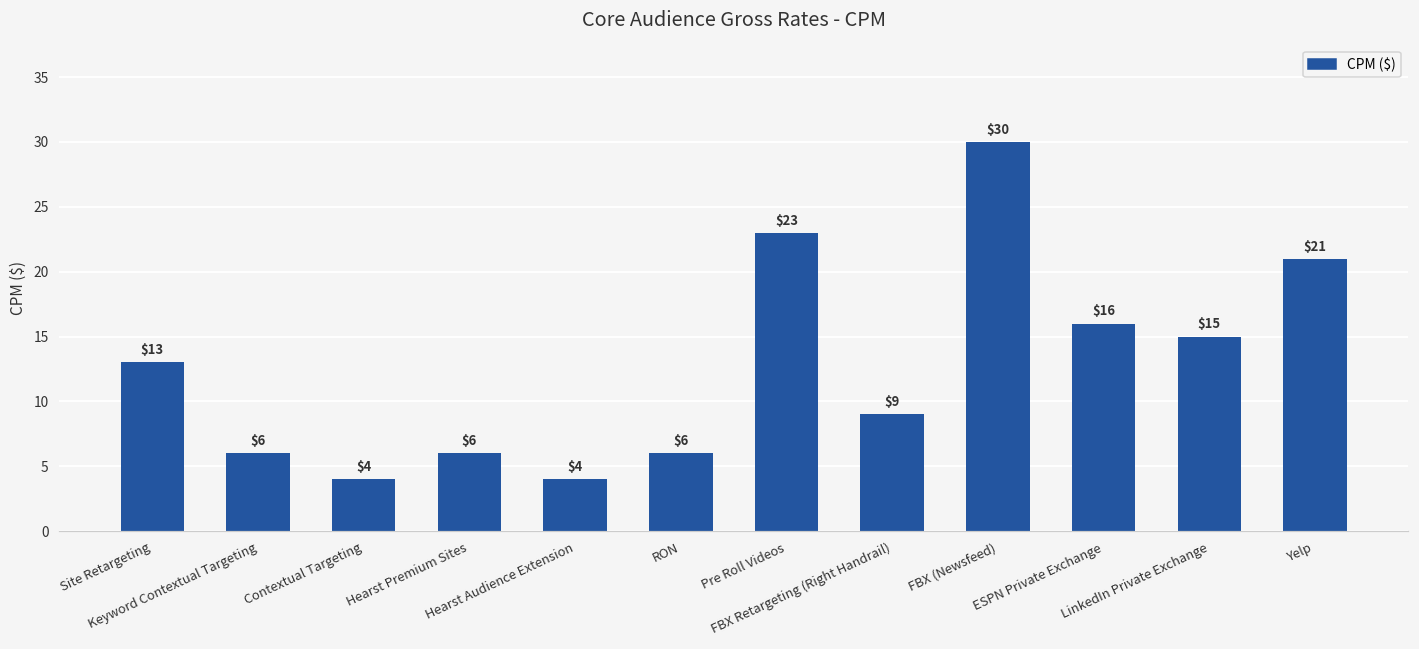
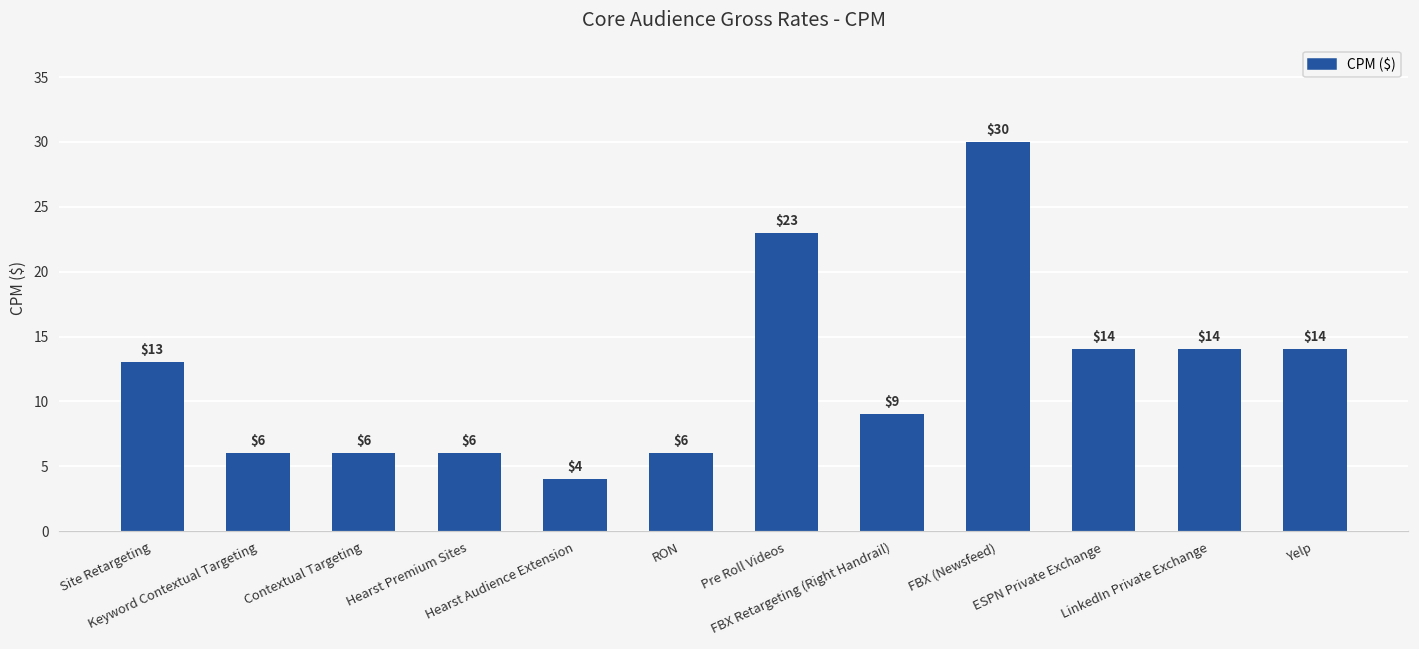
  {
    "Site Retargeting": "$13",
    "Keyword Contextual Targeting": "$6",
-   "Contextual Targeting": "$4",
+   "Contextual Targeting": "$6",
    "Hearst Premium Sites": "$6",
    "Hearst Audience Extension": "$4",
    "RON": "$6",
    "Pre Roll Videos": "$23",
    "FBX Retargeting (Right Handrail)": "$9",
    "FBX (Newsfeed)": "$30",
-   "ESPN Private Exchange": "$16",
-   "LinkedIn Private Exchange": "$15",
-   "Yelp": "$21"
+   "ESPN Private Exchange": "$14",
+   "LinkedIn Private Exchange": "$14",
+   "Yelp": "$14"
  }
